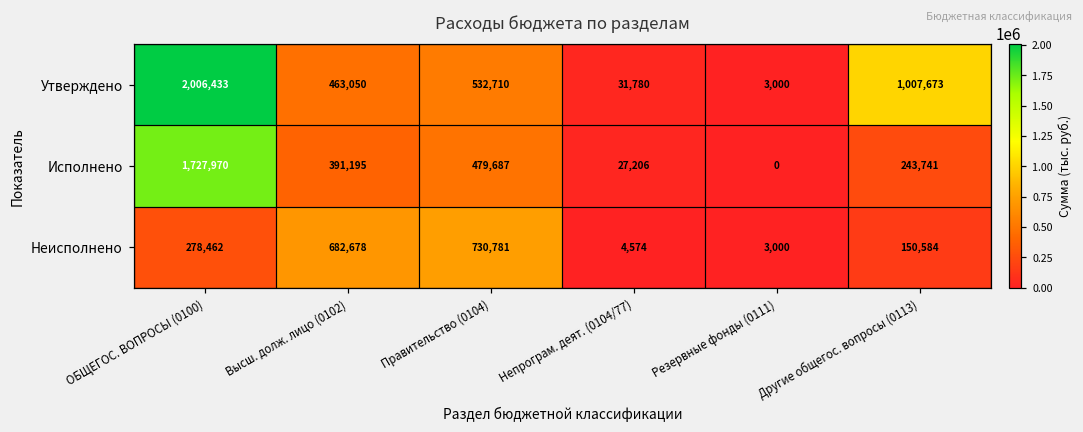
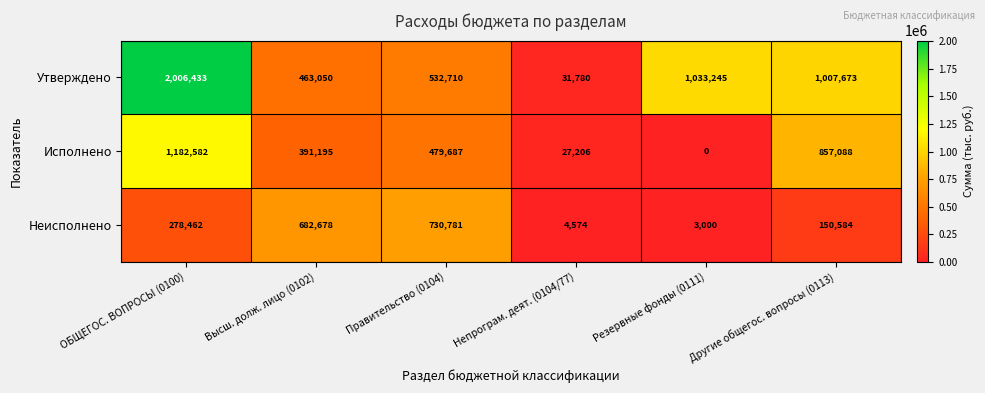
  {
    "Утверждено": {
      "ОБЩЕГОС. ВОПРОСЫ (0100)": "2,006,433",
      "Высш. долж. лицо (0102)": "463,050",
      "Правительство (0104)": "532,710",
      "Непрограм. деят. (0104/77)": "31,780",
-     "Резервные фонды (0111)": "3,000",
+     "Резервные фонды (0111)": "1,033,245",
      "Другие общегос. вопросы (0113)": "1,007,673"
    },
    "Исполнено": {
-     "ОБЩЕГОС. ВОПРОСЫ (0100)": "1,727,970",
+     "ОБЩЕГОС. ВОПРОСЫ (0100)": "1,182,582",
      "Высш. долж. лицо (0102)": "391,195",
      "Правительство (0104)": "479,687",
      "Непрограм. деят. (0104/77)": "27,206",
      "Резервные фонды (0111)": "0",
-     "Другие общегос. вопросы (0113)": "243,741"
+     "Другие общегос. вопросы (0113)": "857,088"
    },
    "Неисполнено": {
      "ОБЩЕГОС. ВОПРОСЫ (0100)": "278,462",
      "Высш. долж. лицо (0102)": "682,678",
      "Правительство (0104)": "730,781",
      "Непрограм. деят. (0104/77)": "4,574",
      "Резервные фонды (0111)": "3,000",
      "Другие общегос. вопросы (0113)": "150,584"
    }
  }
